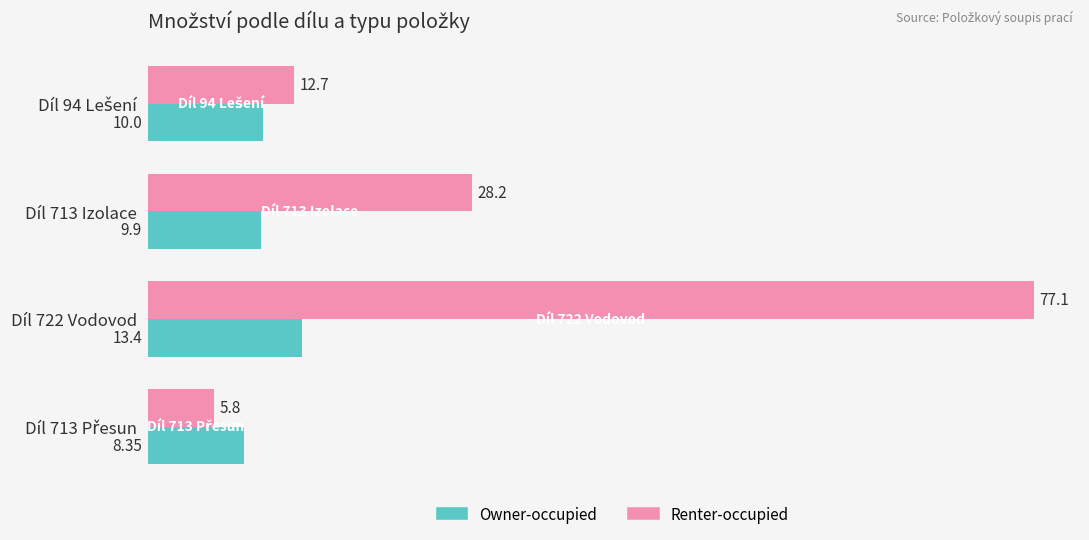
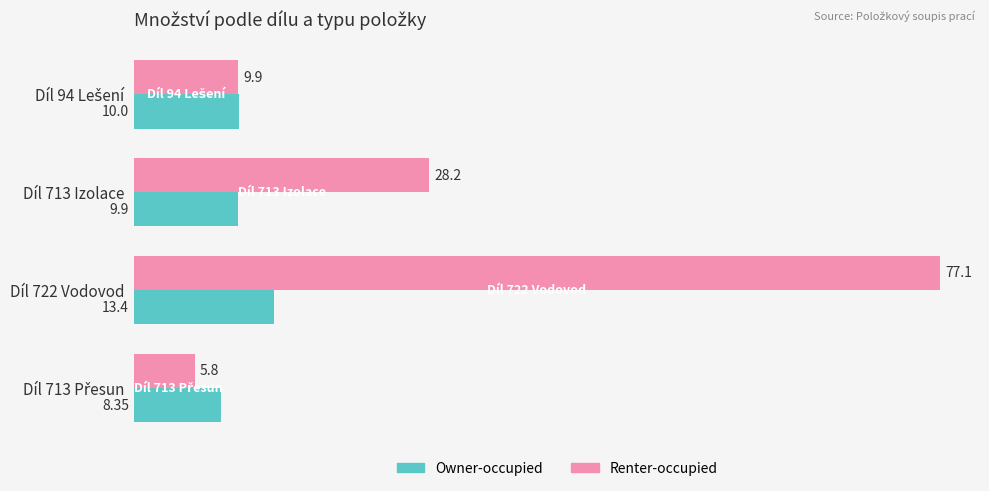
  {
    "Renter-occupied": {
-     "Díl 94 Lešení": 12.7,
+     "Díl 94 Lešení": 9.9,
      "Díl 713 Izolace": 28.2,
      "Díl 722 Vodovod": 77.1,
      "Díl 713 Přesun": 5.8
    }
  }
